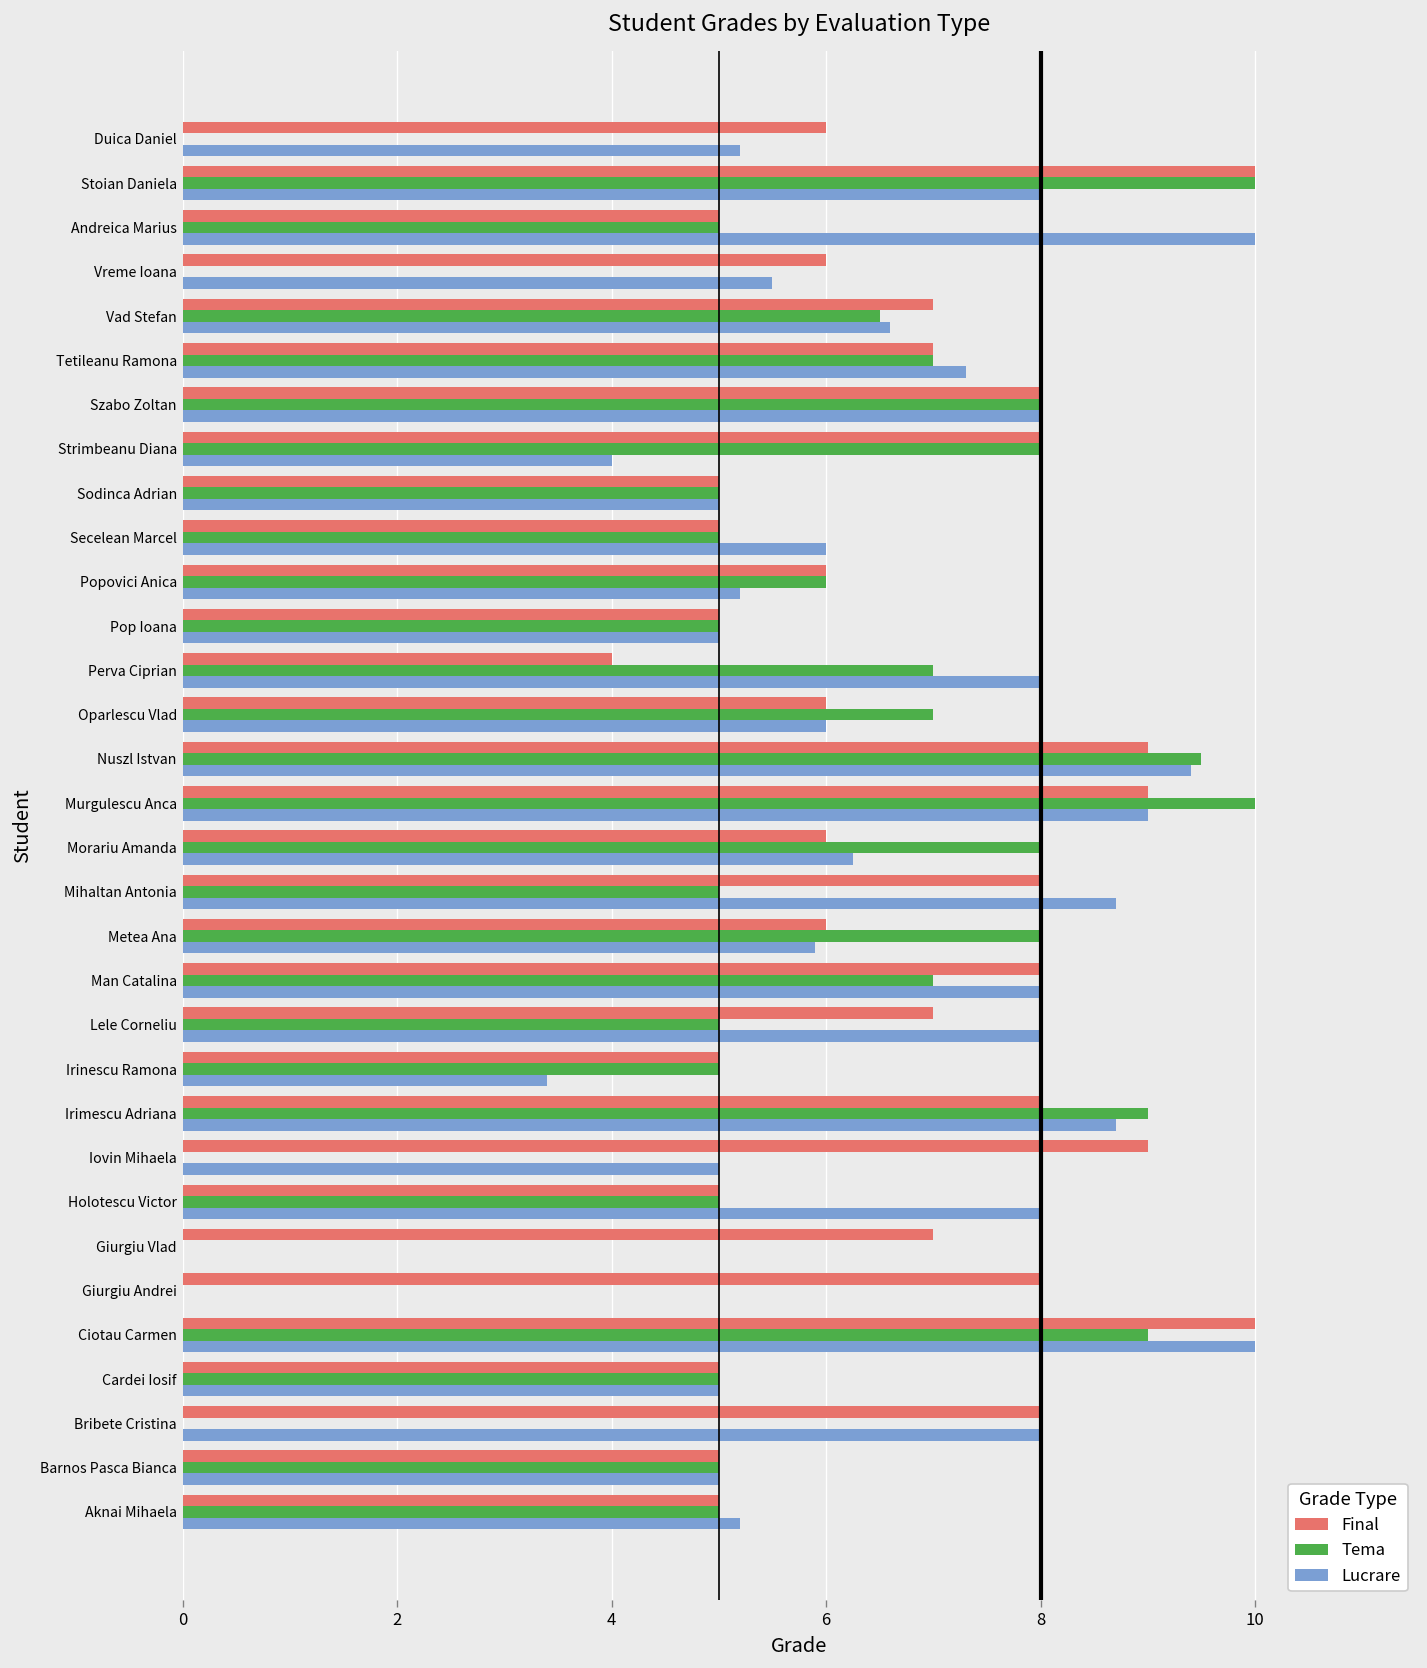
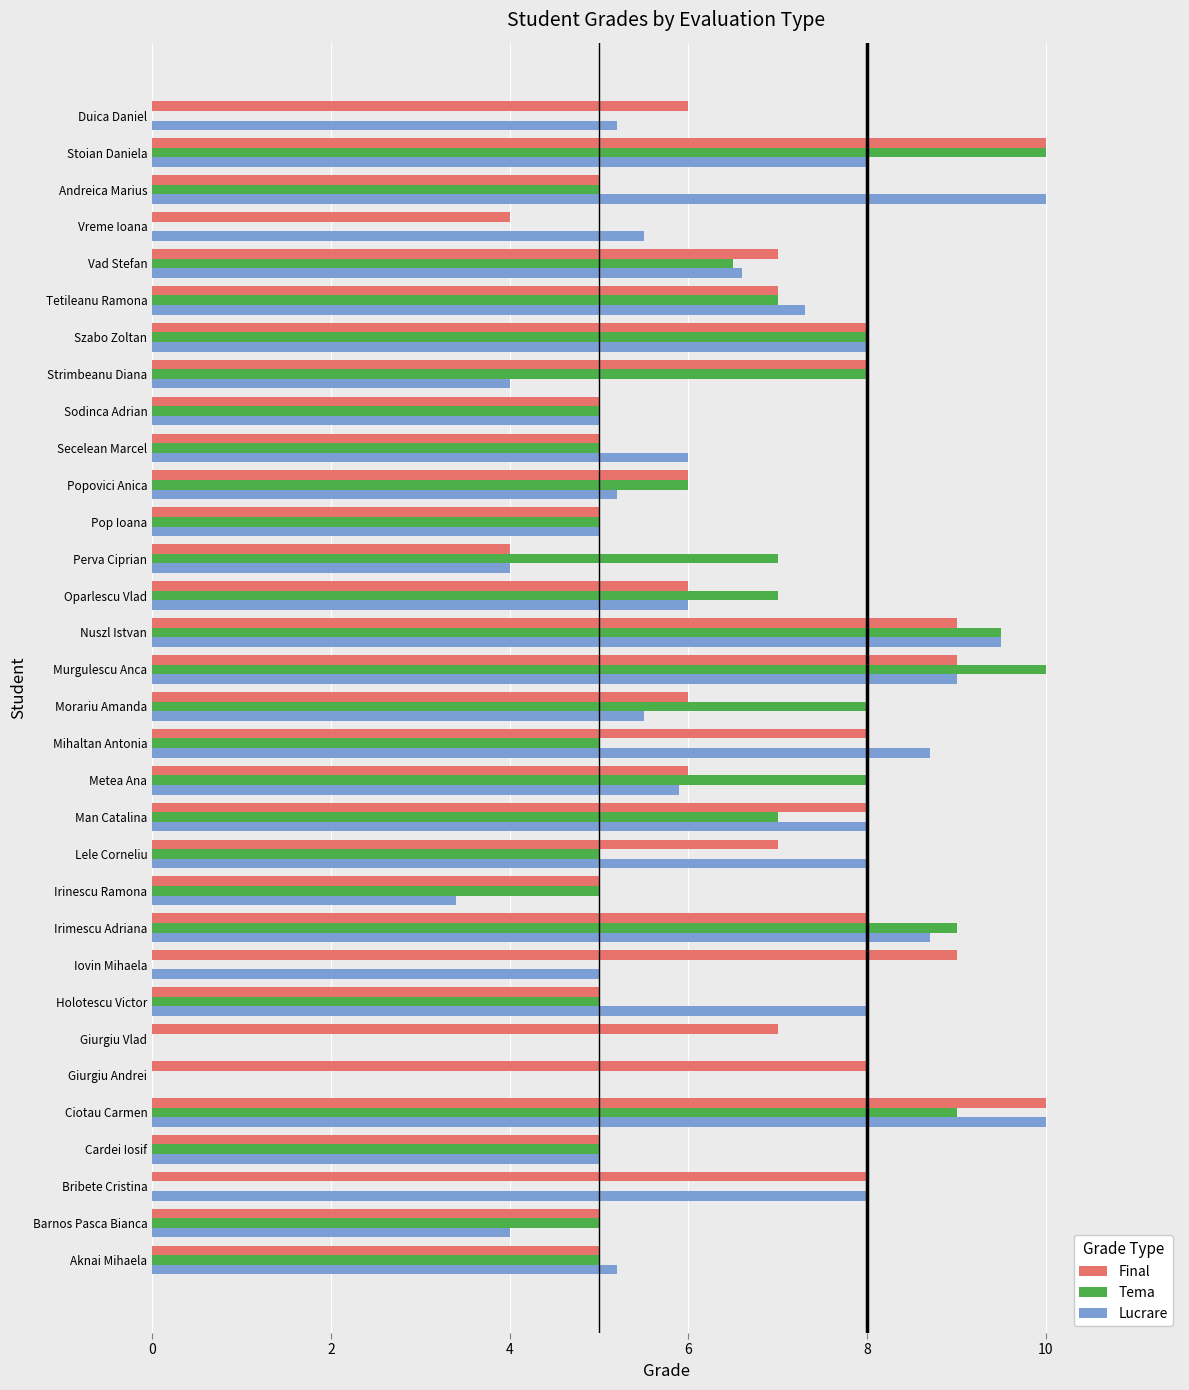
  {
    "Final": {
      "Duica Daniel": 6,
      "Stoian Daniela": 10,
      "Andreica Marius": 5,
-     "Vreme Ioana": 6,
+     "Vreme Ioana": 4,
      "Vad Stefan": 7,
      "Tetileanu Ramona": 7,
      "Szabo Zoltan": 8,
      "Strimbeanu Diana": 8,
      "Sodinca Adrian": 5,
      "Secelean Marcel": 5,
      "Popovici Anica": 6,
      "Pop Ioana": 5,
      "Perva Ciprian": 4,
      "Oparlescu Vlad": 6,
      "Nuszl Istvan": 9,
      "Murgulescu Anca": 9,
      "Morariu Amanda": 6,
      "Mihaltan Antonia": 8,
      "Metea Ana": 6,
      "Man Catalina": 8,
      "Lele Corneliu": 7,
      "Irinescu Ramona": 5,
      "Irimescu Adriana": 8,
      "Iovin Mihaela": 9,
      "Holotescu Victor": 5,
      "Giurgiu Vlad": 7,
      "Giurgiu Andrei": 8,
      "Ciotau Carmen": 10,
      "Cardei Iosif": 5,
      "Bribete Cristina": 8,
      "Barnos Pasca Bianca": 5,
      "Aknai Mihaela": 5
    },
    "Tema": {
      "Duica Daniel": 0.0,
      "Stoian Daniela": 10.0,
      "Andreica Marius": 5.0,
      "Vreme Ioana": 0.0,
      "Vad Stefan": 6.5,
      "Tetileanu Ramona": 7.0,
      "Szabo Zoltan": 8.0,
      "Strimbeanu Diana": 8.0,
      "Sodinca Adrian": 5.0,
      "Secelean Marcel": 5.0,
      "Popovici Anica": 6.0,
      "Pop Ioana": 5.0,
      "Perva Ciprian": 7.0,
      "Oparlescu Vlad": 7.0,
      "Nuszl Istvan": 9.5,
      "Murgulescu Anca": 10.0,
      "Morariu Amanda": 8.0,
      "Mihaltan Antonia": 5.0,
      "Metea Ana": 8.0,
      "Man Catalina": 7.0,
      "Lele Corneliu": 5.0,
      "Irinescu Ramona": 5.0,
      "Irimescu Adriana": 9.0,
      "Iovin Mihaela": 0.0,
      "Holotescu Victor": 5.0,
      "Giurgiu Vlad": 0.0,
      "Giurgiu Andrei": 0.0,
      "Ciotau Carmen": 9.0,
      "Cardei Iosif": 5.0,
      "Bribete Cristina": 0.0,
      "Barnos Pasca Bianca": 5.0,
      "Aknai Mihaela": 5.0
    },
    "Lucrare": {
      "Duica Daniel": 5.2,
      "Stoian Daniela": 8.0,
      "Andreica Marius": 10.0,
      "Vreme Ioana": 5.5,
      "Vad Stefan": 6.6,
      "Tetileanu Ramona": 7.3,
      "Szabo Zoltan": 8.0,
      "Strimbeanu Diana": 4.0,
      "Sodinca Adrian": 5.0,
      "Secelean Marcel": 6.0,
      "Popovici Anica": 5.2,
      "Pop Ioana": 5.0,
-     "Perva Ciprian": 8,
+     "Perva Ciprian": 4,
      "Oparlescu Vlad": 6.0,
-     "Nuszl Istvan": 9.4,
+     "Nuszl Istvan": 9.5,
      "Murgulescu Anca": 9.0,
-     "Morariu Amanda": 6.3,
+     "Morariu Amanda": 5.5,
      "Mihaltan Antonia": 8.7,
      "Metea Ana": 5.9,
      "Man Catalina": 8.0,
      "Lele Corneliu": 8.0,
      "Irinescu Ramona": 3.4,
      "Irimescu Adriana": 8.7,
      "Iovin Mihaela": 5.0,
      "Holotescu Victor": 8.0,
      "Giurgiu Vlad": 0.0,
      "Giurgiu Andrei": 0.0,
      "Ciotau Carmen": 10.0,
      "Cardei Iosif": 5.0,
      "Bribete Cristina": 8.0,
-     "Barnos Pasca Bianca": 5,
+     "Barnos Pasca Bianca": 4,
      "Aknai Mihaela": 5.2
    }
  }
